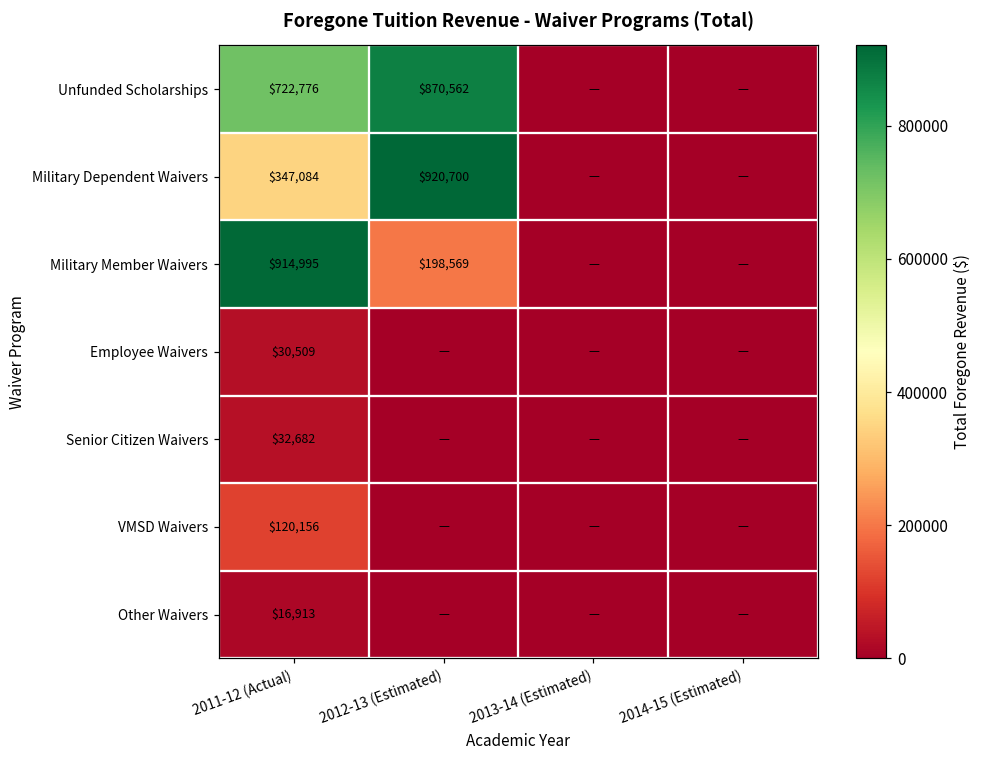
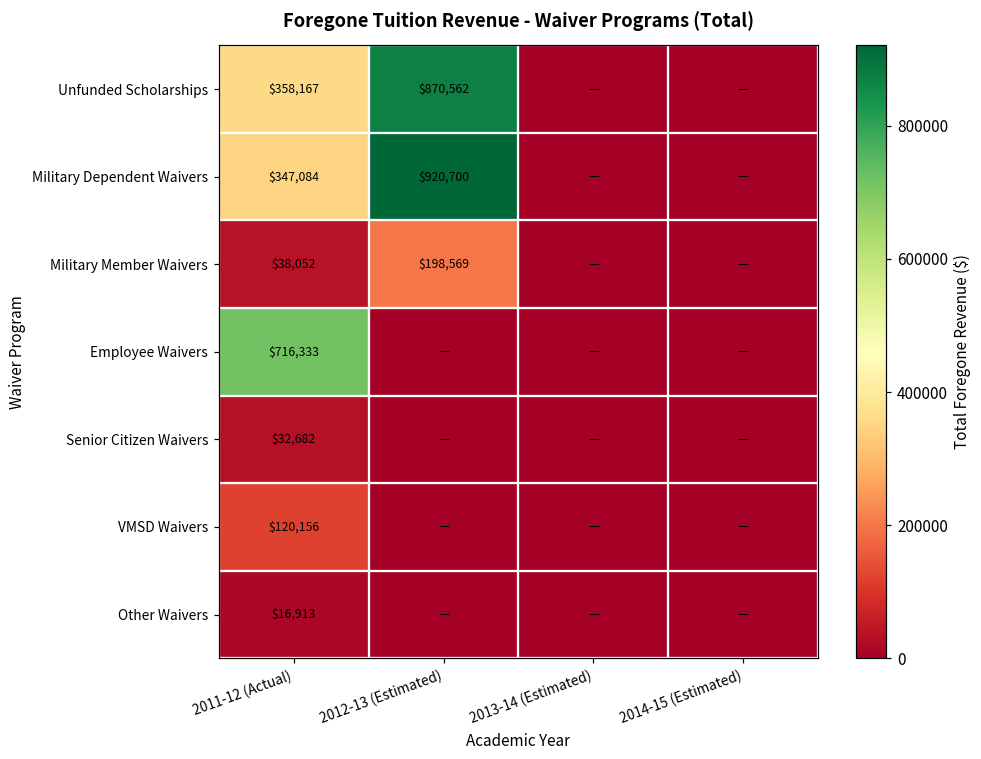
  {
    "Unfunded Scholarships": {
-     "2011-12 (Actual)": "$722,776",
+     "2011-12 (Actual)": "$358,167",
      "2012-13 (Estimated)": "$870,562"
    },
    "Military Dependent Waivers": {
      "2011-12 (Actual)": "$347,084",
      "2012-13 (Estimated)": "$920,700"
    },
    "Military Member Waivers": {
-     "2011-12 (Actual)": "$914,995",
+     "2011-12 (Actual)": "$38,052",
      "2012-13 (Estimated)": "$198,569"
    },
    "Employee Waivers": {
-     "2011-12 (Actual)": "$30,509"
+     "2011-12 (Actual)": "$716,333"
    },
    "Senior Citizen Waivers": {
      "2011-12 (Actual)": "$32,682"
    },
    "VMSD Waivers": {
      "2011-12 (Actual)": "$120,156"
    },
    "Other Waivers": {
      "2011-12 (Actual)": "$16,913"
    }
  }
